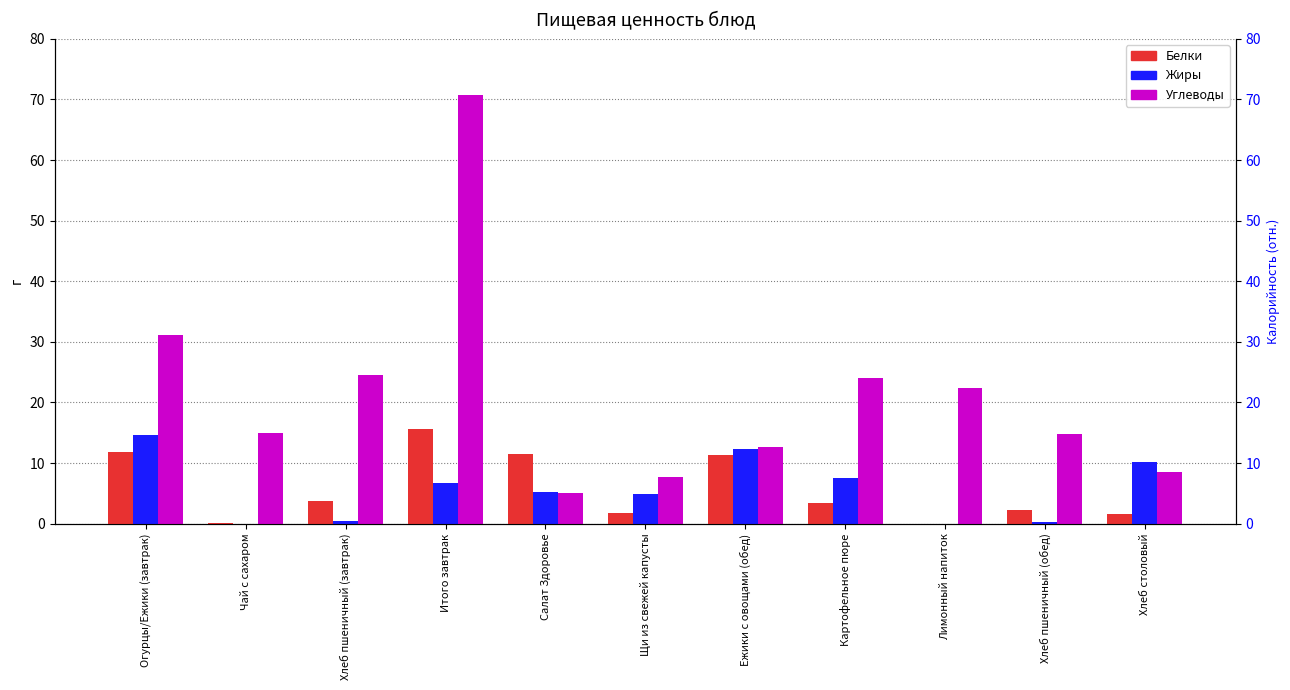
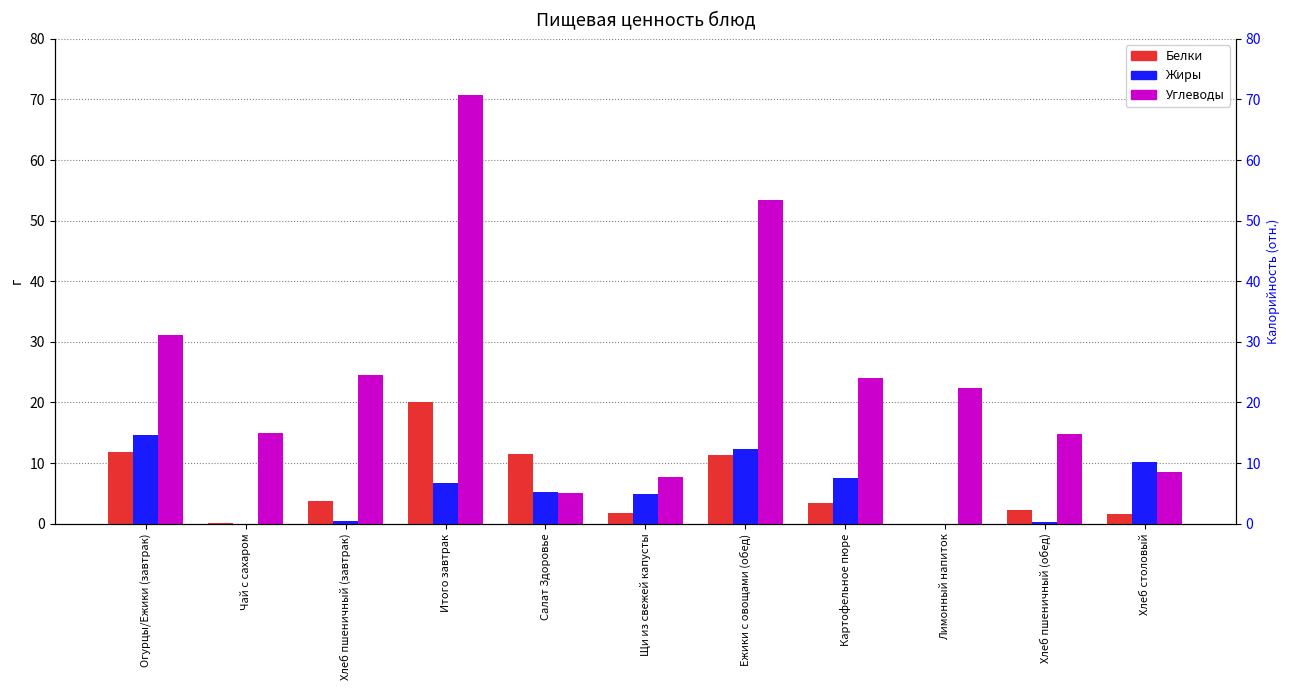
  {
    "Белки": {
      "Огурцы/Ежики (завтрак)": 12,
      "Хлеб пшеничный (завтрак)": 4,
-     "Итого завтрак": 16,
+     "Итого завтрак": 20,
      "Салат Здоровье": 12,
      "Щи из свежей капусты": 2,
      "Ежики с овощами (обед)": 11,
      "Картофельное пюре": 3,
      "Лимонный напиток": 0,
      "Хлеб пшеничный (обед)": 2,
      "Хлеб столовый": 2
    },
    "Жиры": {
      "Огурцы/Ежики (завтрак)": 15,
      "Чай с сахаром": 0,
      "Итого завтрак": 7,
      "Салат Здоровье": 5,
      "Щи из свежей капусты": 5,
      "Ежики с овощами (обед)": 12,
      "Картофельное пюре": 7,
      "Лимонный напиток": 0,
      "Хлеб столовый": 10
    },
    "Углеводы": {
      "Огурцы/Ежики (завтрак)": 31,
      "Чай с сахаром": 15,
      "Хлеб пшеничный (завтрак)": 25,
      "Итого завтрак": 71,
      "Салат Здоровье": 5,
      "Щи из свежей капусты": 8,
-     "Ежики с овощами (обед)": 13,
+     "Ежики с овощами (обед)": 53,
      "Картофельное пюре": 24,
      "Лимонный напиток": 22,
      "Хлеб пшеничный (обед)": 15,
      "Хлеб столовый": 9
    }
  }
